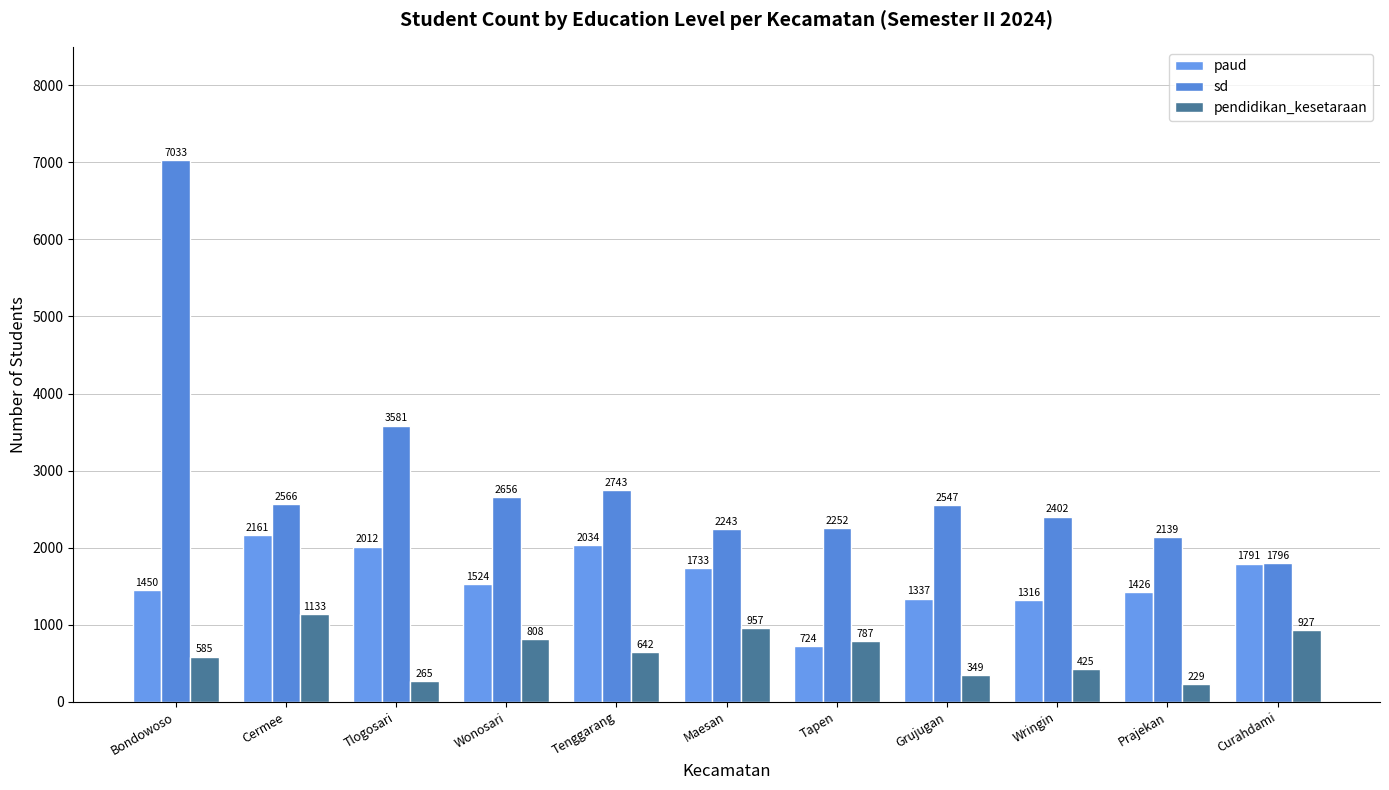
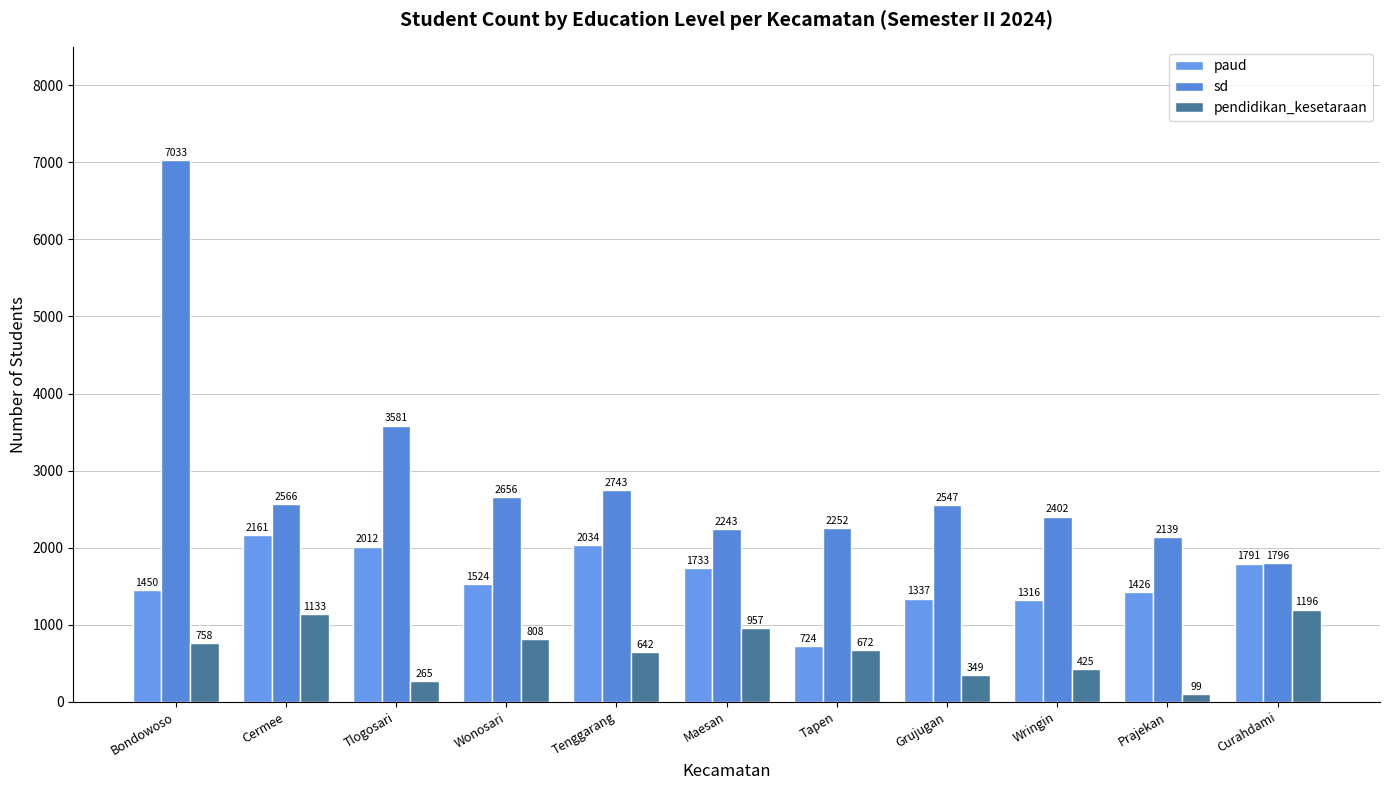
  {
    "pendidikan_kesetaraan": {
-     "Bondowoso": 585,
+     "Bondowoso": 758,
      "Cermee": 1133,
      "Tlogosari": 265,
      "Wonosari": 808,
      "Tenggarang": 642,
      "Maesan": 957,
-     "Tapen": 787,
+     "Tapen": 672,
      "Grujugan": 349,
      "Wringin": 425,
-     "Prajekan": 229,
-     "Curahdami": 927
+     "Prajekan": 99,
+     "Curahdami": 1196
    }
  }
